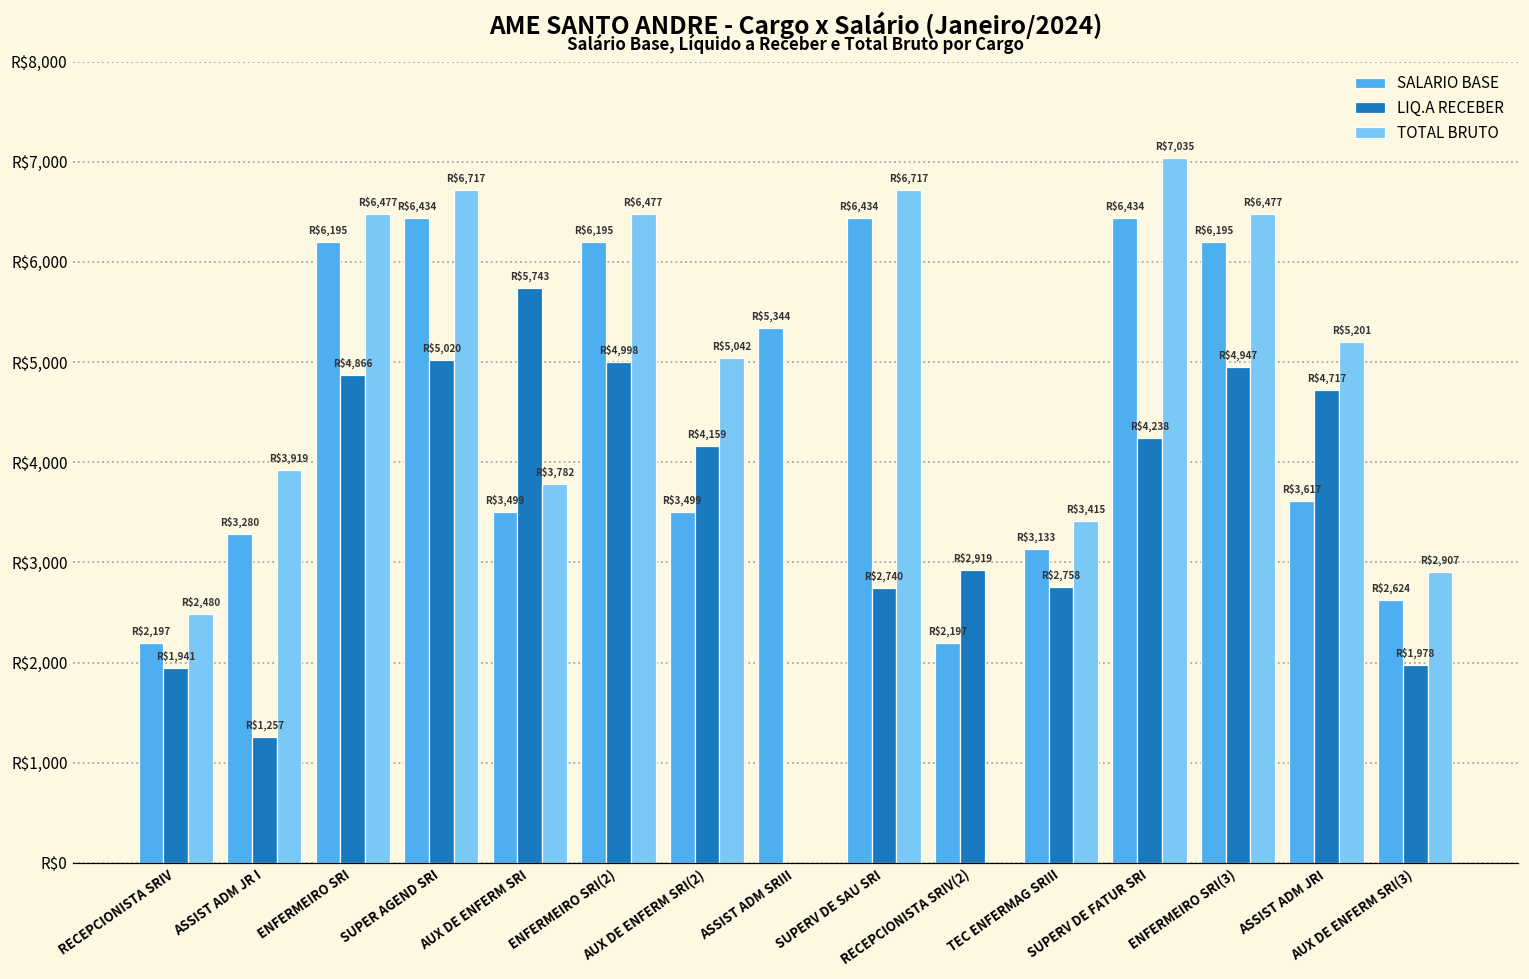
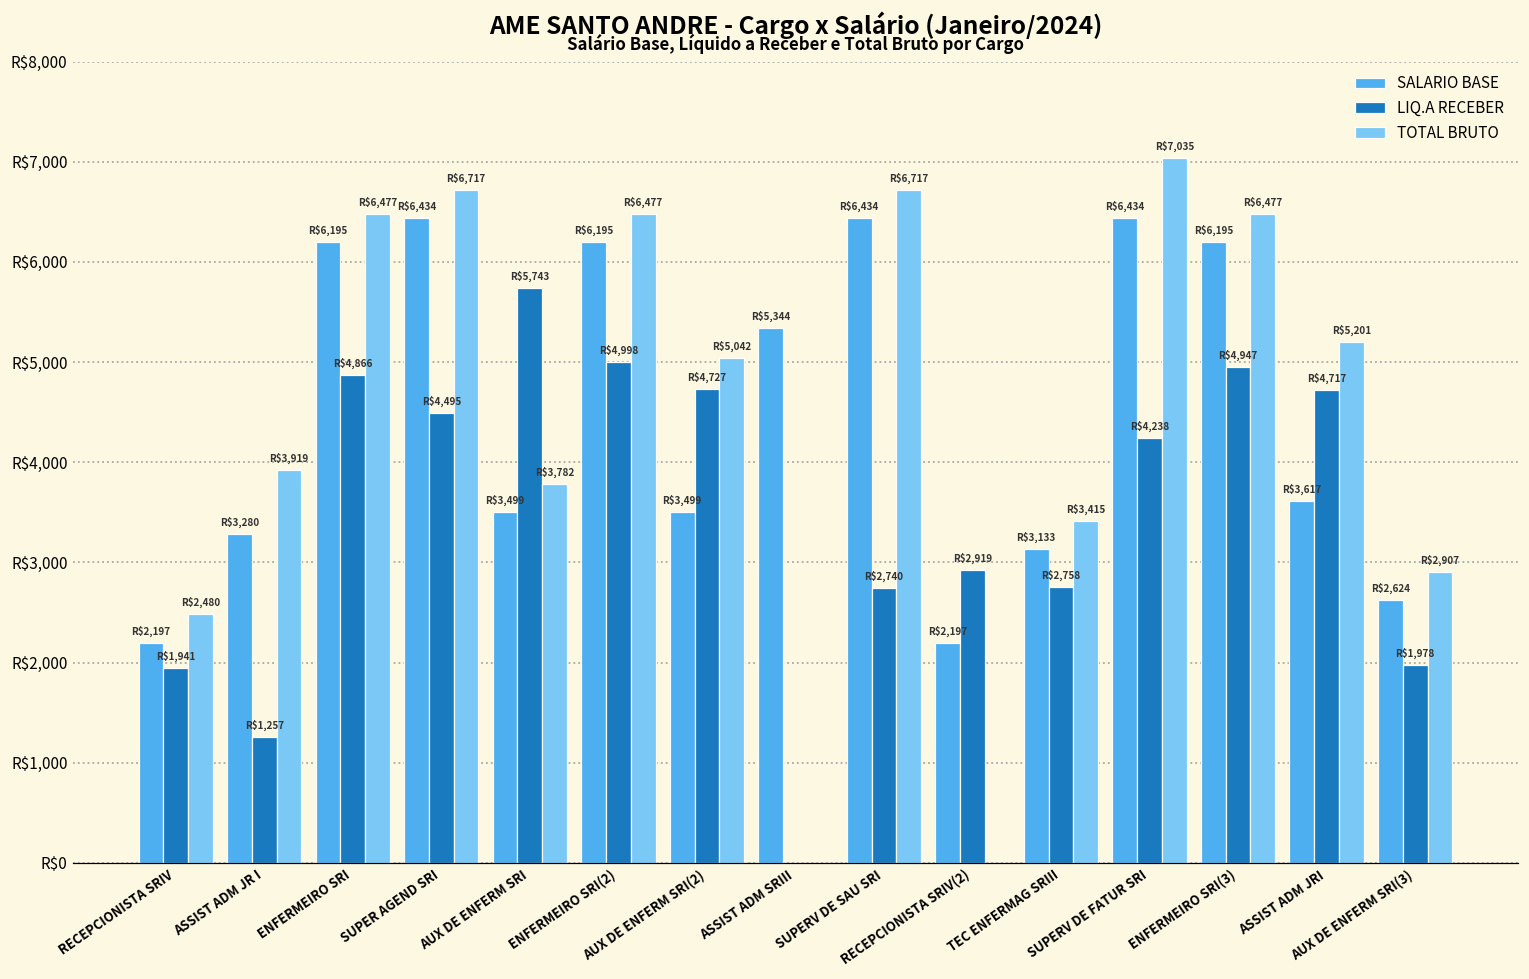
  {
    "LIQ.A RECEBER": {
      "RECEPCIONISTA SRIV": "$1,941",
      "ASSIST ADM JR I": "$1,257",
      "ENFERMEIRO SRI": "$4,866",
-     "SUPER AGEND SRI": "$5,020",
+     "SUPER AGEND SRI": "$4,495",
      "AUX DE ENFERM SRI": "$5,743",
      "ENFERMEIRO SRI(2)": "$4,998",
-     "AUX DE ENFERM SRI(2)": "$4,159",
+     "AUX DE ENFERM SRI(2)": "$4,727",
      "SUPERV DE SAU SRI": "$2,740",
      "RECEPCIONISTA SRIV(2)": "$2,919",
      "TEC ENFERMAG SRIII": "$2,758",
      "SUPERV DE FATUR SRI": "$4,238",
      "ENFERMEIRO SRI(3)": "$4,947",
      "ASSIST ADM JRI": "$4,717",
      "AUX DE ENFERM SRI(3)": "$1,978"
    }
  }
